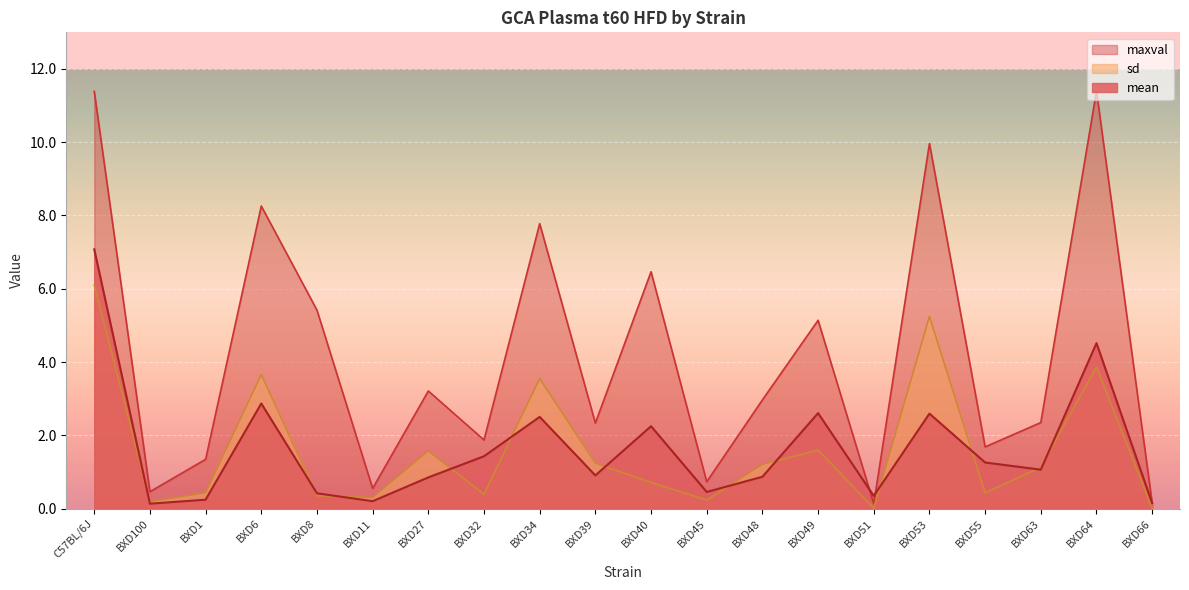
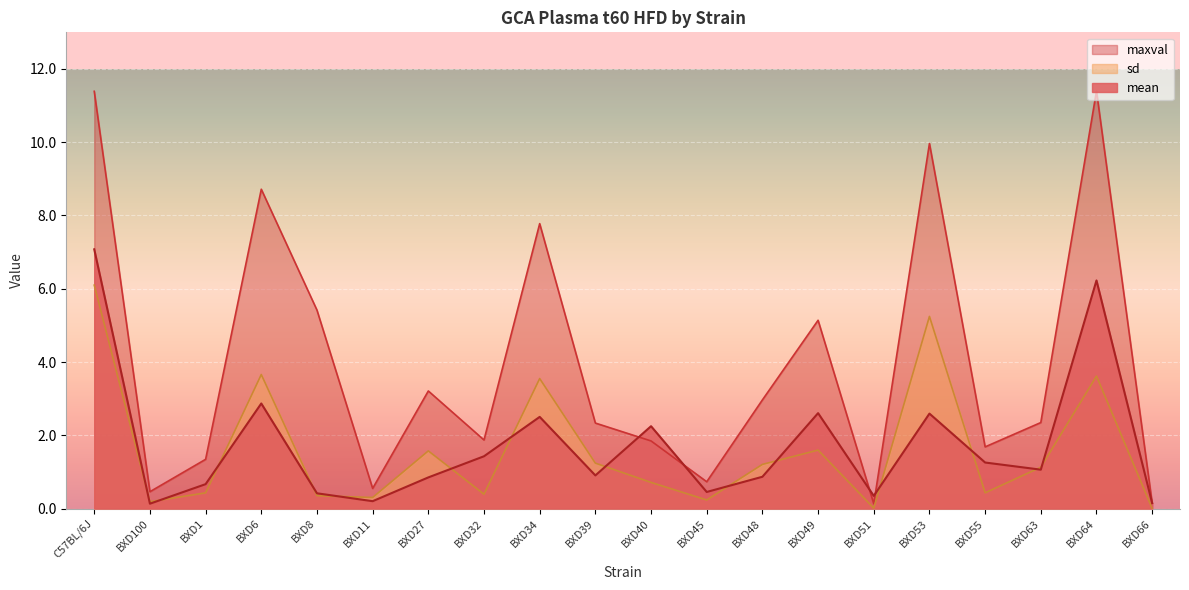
  {
    "maxval": {
      "C57BL/6J": 11.4,
      "BXD100": 0.5,
      "BXD1": 1.3,
-     "BXD6": 8.3,
+     "BXD6": 8.7,
      "BXD8": 5.4,
      "BXD11": 0.6,
      "BXD27": 3.2,
      "BXD32": 1.9,
      "BXD34": 7.8,
      "BXD39": 2.3,
-     "BXD40": 6.5,
+     "BXD40": 1.8,
      "BXD45": 0.7,
      "BXD48": 3.0,
      "BXD49": 5.1,
      "BXD51": 0.1,
      "BXD53": 10.0,
      "BXD55": 1.7,
      "BXD63": 2.3
    },
    "sd": {
      "C57BL/6J": 6.1,
      "BXD1": 0.4,
      "BXD6": 3.7,
      "BXD11": 0.3,
      "BXD27": 1.6,
      "BXD32": 0.4,
      "BXD34": 3.5,
      "BXD39": 1.2,
      "BXD40": 0.7,
      "BXD45": 0.2,
      "BXD48": 1.2,
      "BXD49": 1.6,
      "BXD51": 0.0,
      "BXD53": 5.2,
      "BXD55": 0.4,
-     "BXD64": 3.9,
+     "BXD64": 3.6,
      "BXD66": 0.0
    },
    "mean": {
      "C57BL/6J": 7.1,
-     "BXD1": 0.2,
+     "BXD1": 0.7,
      "BXD6": 2.9,
      "BXD11": 0.2,
      "BXD27": 0.9,
      "BXD32": 1.4,
      "BXD34": 2.5,
      "BXD39": 0.9,
      "BXD40": 2.2,
      "BXD45": 0.5,
      "BXD48": 0.9,
      "BXD49": 2.6,
      "BXD51": 0.3,
      "BXD53": 2.6,
      "BXD55": 1.3,
-     "BXD64": 4.5
+     "BXD64": 6.2
    }
  }
